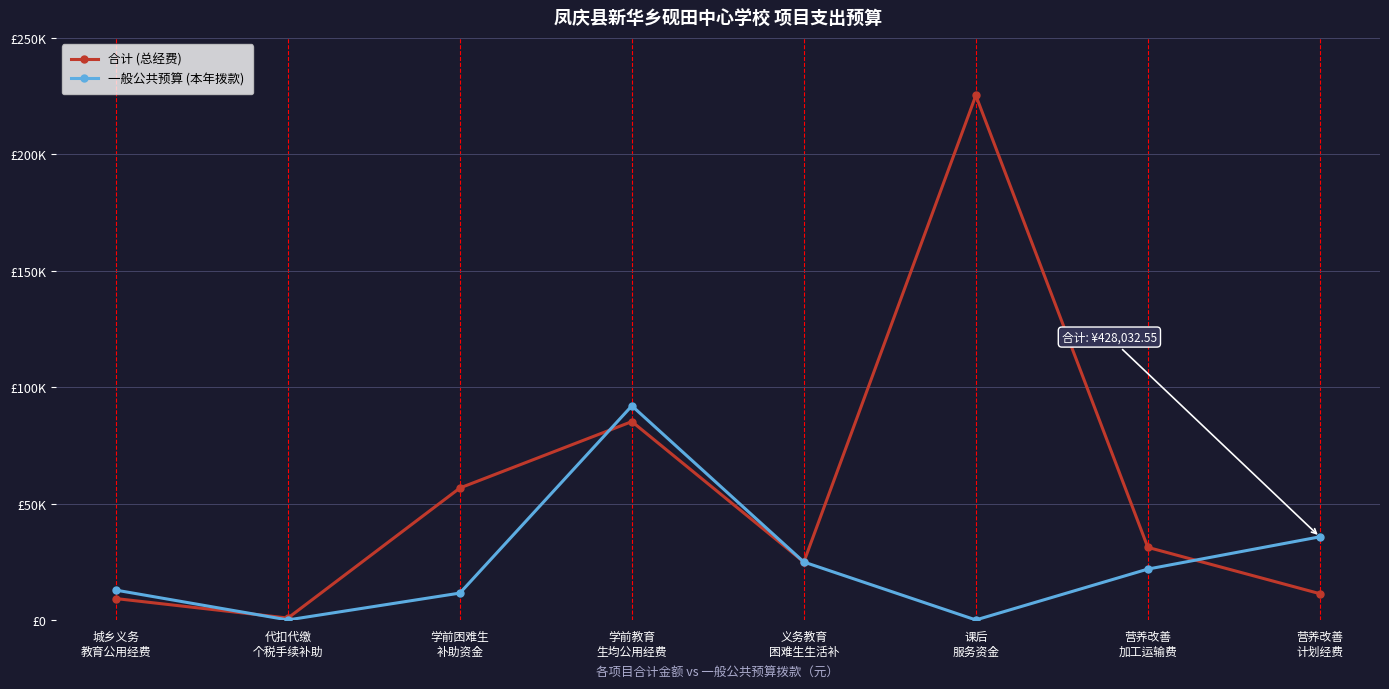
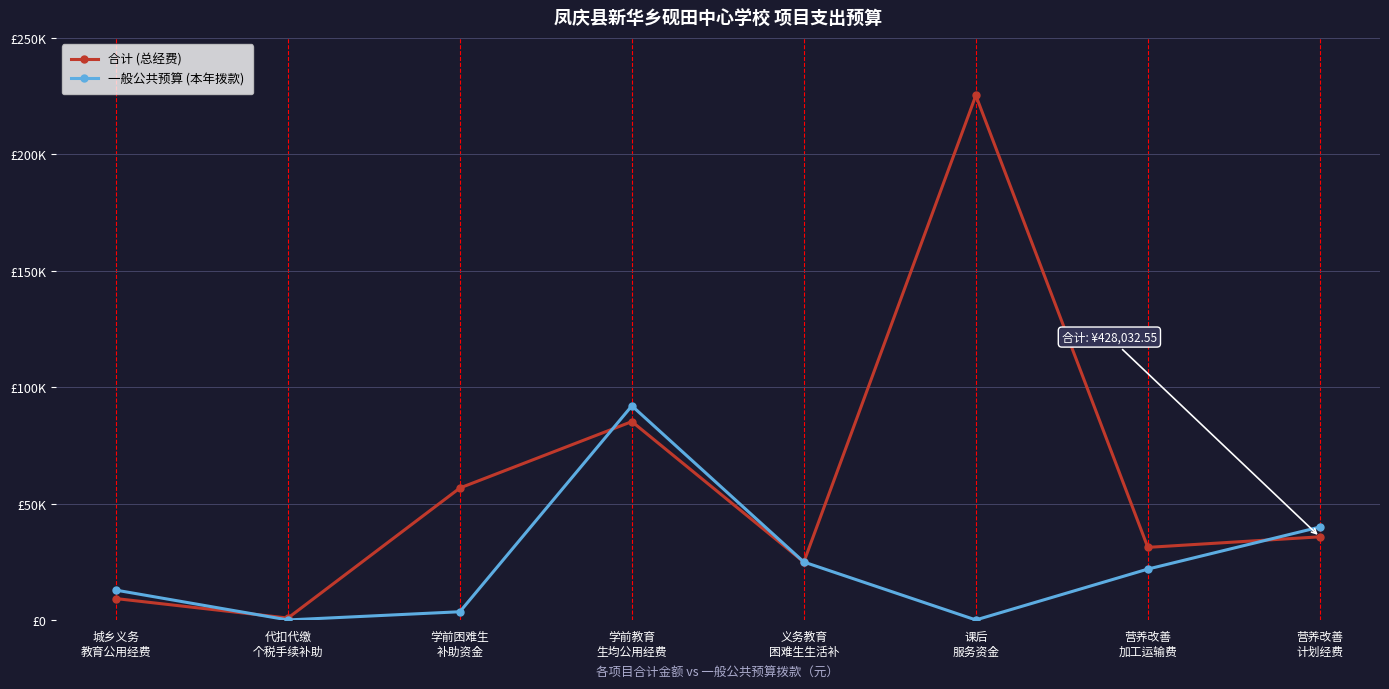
  {
    "合计 (总经费)": {
      "城乡义务 教育公用经费": "£9000",
      "学前困难生 补助资金": "£57000",
      "学前教育 生均公用经费": "£85000",
      "课后 服务资金": "£225000",
      "营养改善 加工运输费": "£31000",
-     "营养改善 计划经费": "£11000"
+     "营养改善 计划经费": "£36000"
    },
    "一般公共预算 (本年拨款)": {
      "城乡义务 教育公用经费": "£13000",
-     "学前困难生 补助资金": "£12000",
+     "学前困难生 补助资金": "£4000",
      "学前教育 生均公用经费": "£92000",
      "课后 服务资金": "£0",
      "营养改善 加工运输费": "£22000",
-     "营养改善 计划经费": "£36000"
+     "营养改善 计划经费": "£40000"
    }
  }
